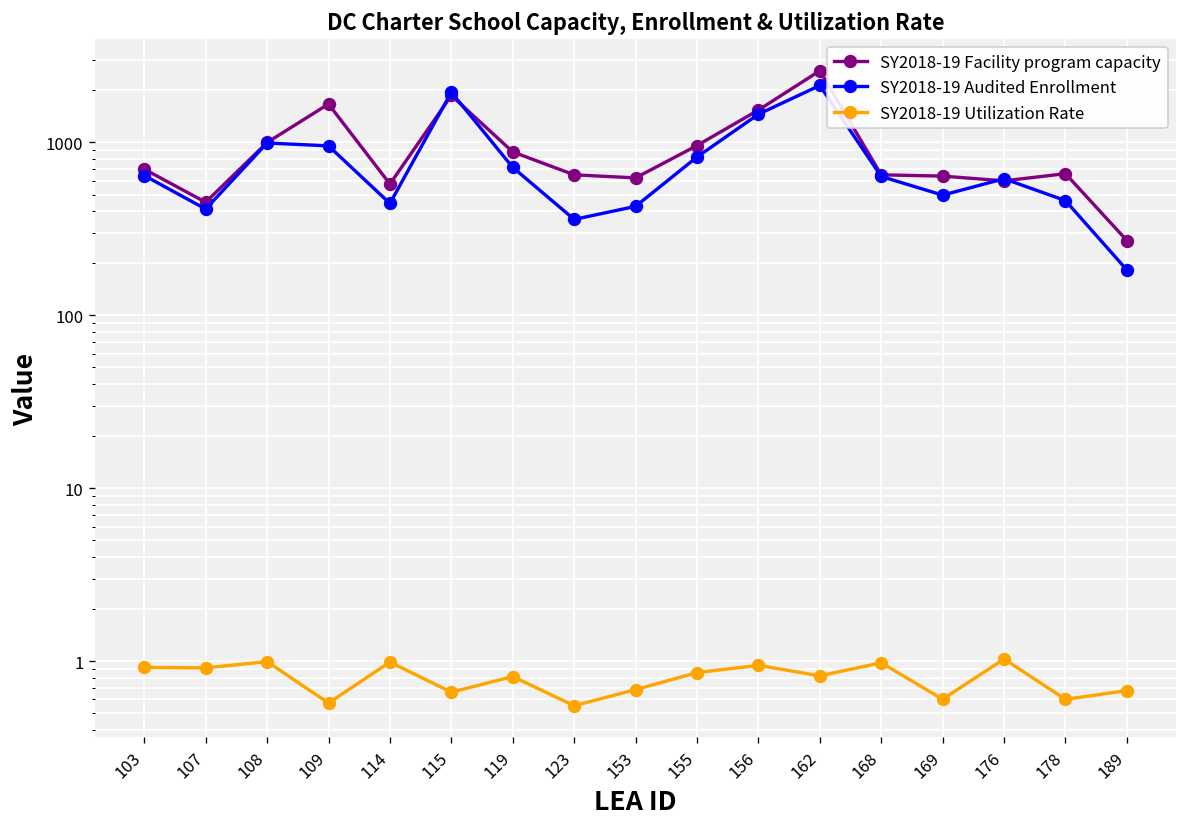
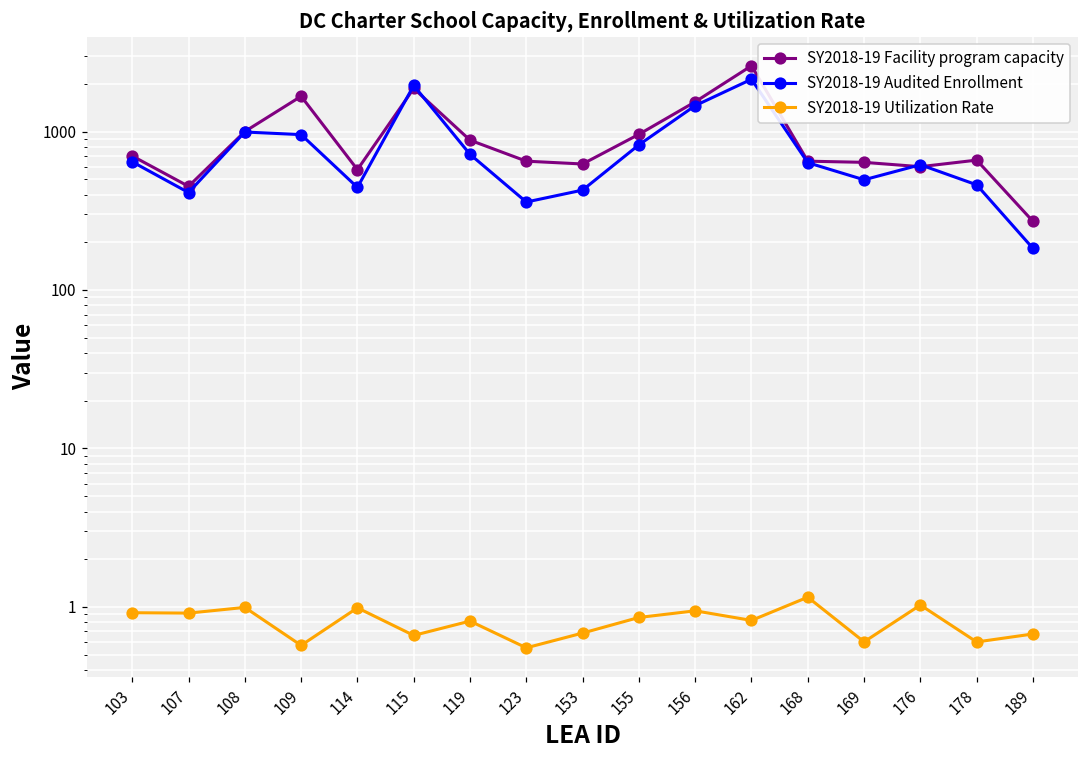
  {
    "SY2018-19 Facility program capacity": {
      "103": 700,
      "107": 450,
      "109": 1700,
      "114": 580,
      "115": 1900,
      "119": 900,
      "123": 700,
      "153": 620,
      "155": 1000,
      "156": 1500,
      "162": 2600,
      "169": 600,
      "178": 700,
      "189": 270
    },
    "SY2018-19 Audited Enrollment": {
      "103": 600,
      "107": 410,
      "109": 1000,
      "114": 440,
      "115": 2000,
      "119": 700,
      "123": 360,
      "153": 430,
      "155": 800,
      "156": 1500,
      "162": 2100,
      "169": 500,
      "178": 460,
      "189": 180
    },
    "SY2018-19 Utilization Rate": {
      "103": 0.9,
      "107": 0.9,
      "108": 1.0,
      "109": 0.57,
      "114": 1.0,
      "115": 0.7,
      "119": 0.8,
      "123": 0.55,
      "153": 0.7,
      "155": 0.9,
      "156": 0.9,
      "162": 0.8,
-     "168": 1.0,
+     "168": 1.2,
      "169": 0.6,
      "176": 1.0,
      "178": 0.6,
      "189": 0.7
    }
  }
